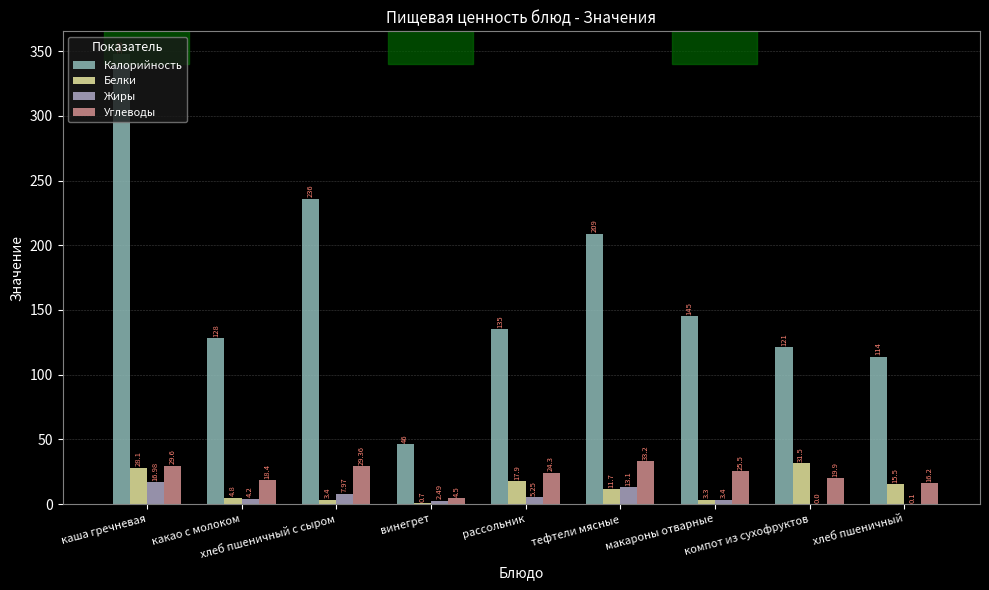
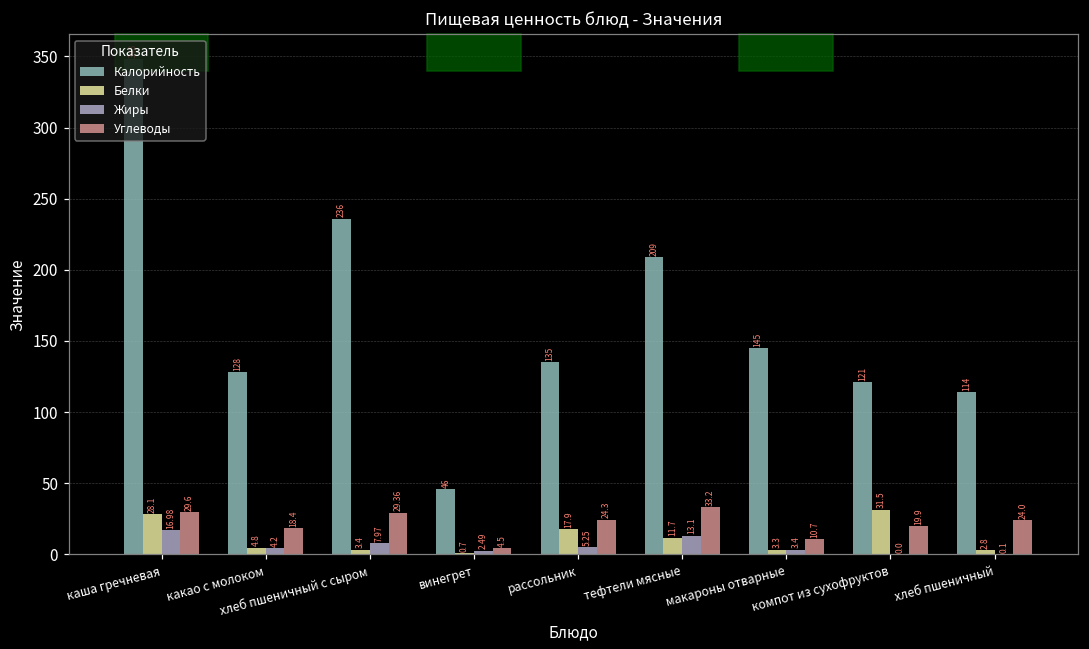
  {
    "Белки": {
      "каша гречневая": 28.1,
      "какао с молоком": 4.8,
      "хлеб пшеничный с сыром": 3.4,
      "винегрет": 0.7,
      "рассольник": 17.9,
      "тефтели мясные": 11.7,
      "макароны отварные": 3.3,
      "компот из сухофруктов": 31.5,
-     "хлеб пшеничный": 15.5
+     "хлеб пшеничный": 2.8
    },
    "Углеводы": {
      "каша гречневая": 29.6,
      "какао с молоком": 18.4,
      "хлеб пшеничный с сыром": 29.36,
      "винегрет": 4.5,
      "рассольник": 24.3,
      "тефтели мясные": 33.2,
-     "макароны отварные": 25.5,
+     "макароны отварные": 10.7,
      "компот из сухофруктов": 19.9,
-     "хлеб пшеничный": 16.2
+     "хлеб пшеничный": 24.0
    }
  }
